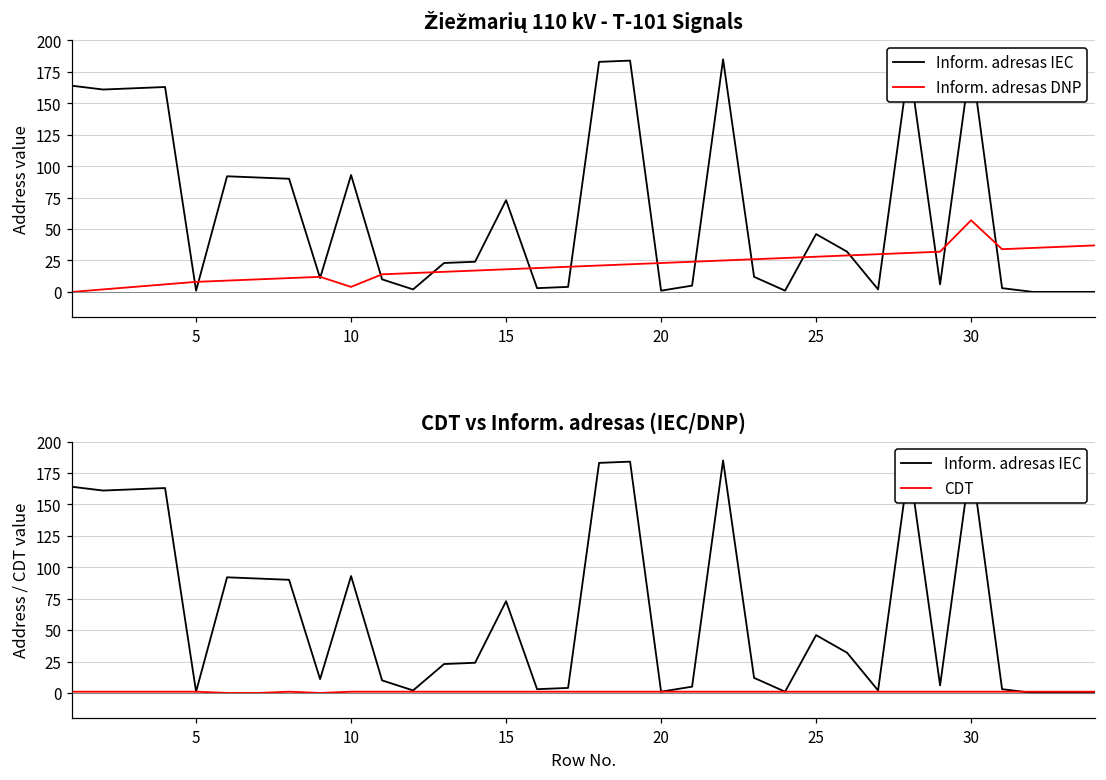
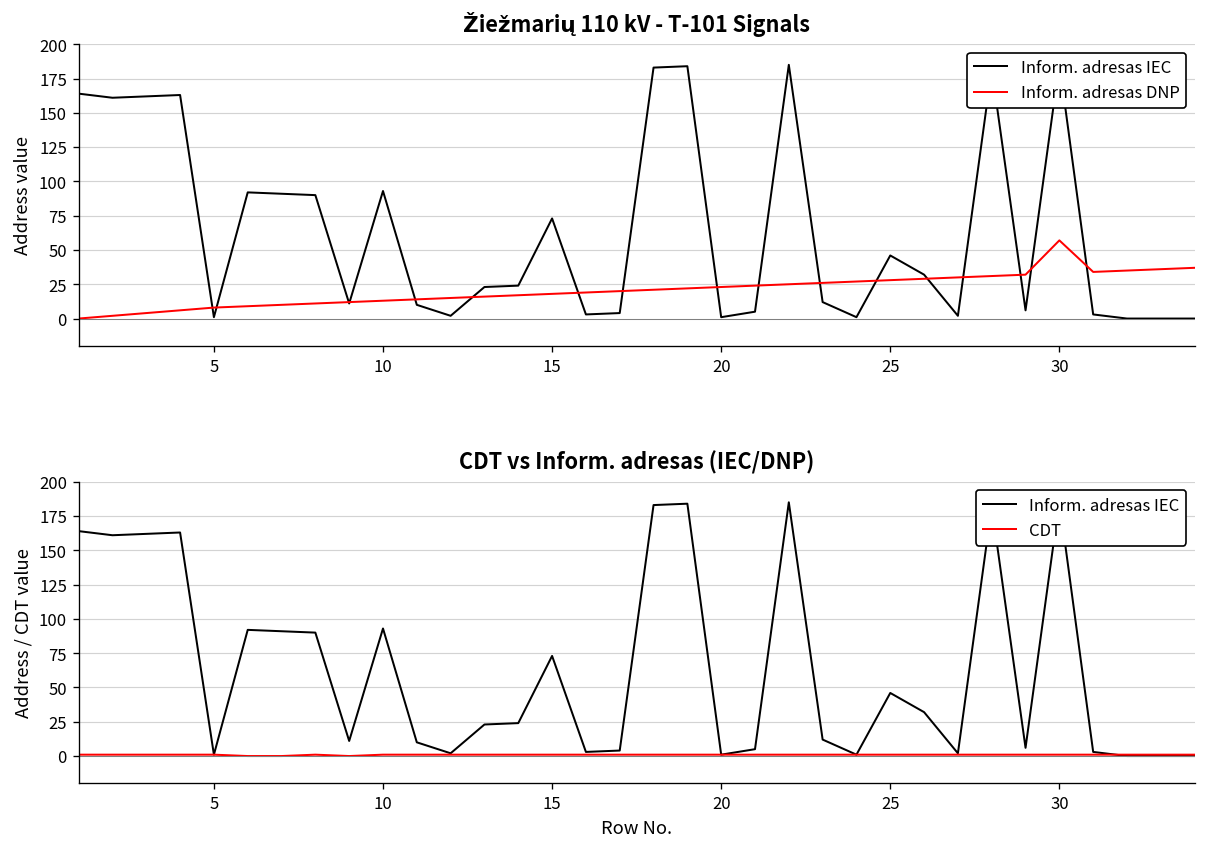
  {
    "Žiežmarių 110 kV - T-101 Signals": {
      "Inform. adresas IEC": {
        "5": 1,
        "10": 93,
        "15": 73,
        "20": 1,
        "25": 46
      },
      "Inform. adresas DNP": {
        "5": 8,
-       "10": 4,
+       "10": 13,
        "15": 18,
        "20": 23,
        "25": 28,
        "30": 57
      }
    },
    "CDT vs Inform. adresas (IEC/DNP)": {
      "Inform. adresas IEC": {
        "10": 93,
        "15": 73,
        "25": 46
      },
      "CDT": {
        "10": 1,
        "15": 1,
        "25": 1,
        "30": 1
      }
    }
  }
